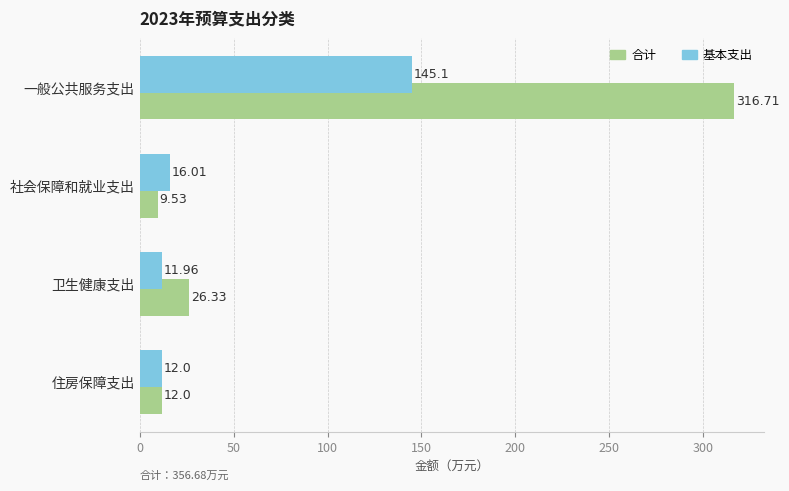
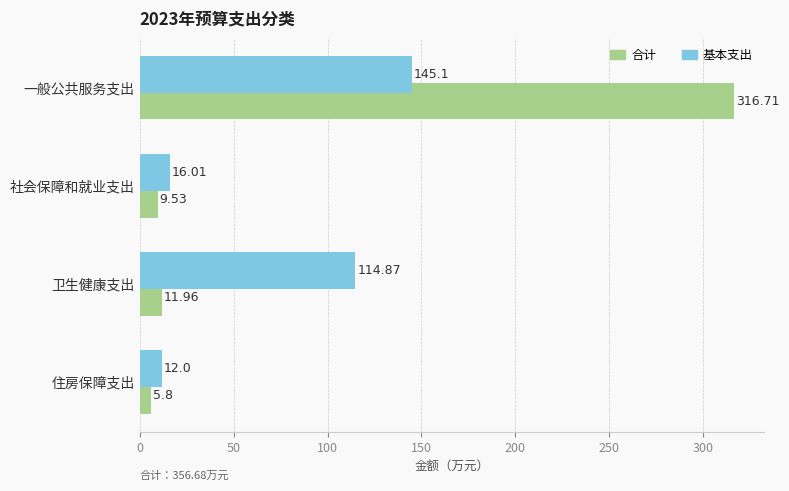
  {
    "合计": {
      "一般公共服务支出": 316.71,
      "社会保障和就业支出": 9.53,
-     "卫生健康支出": 26.33,
-     "住房保障支出": 12.0
+     "卫生健康支出": 11.96,
+     "住房保障支出": 5.8
    },
    "基本支出": {
      "一般公共服务支出": 145.1,
      "社会保障和就业支出": 16.01,
-     "卫生健康支出": 11.96,
+     "卫生健康支出": 114.87,
      "住房保障支出": 12.0
    }
  }
